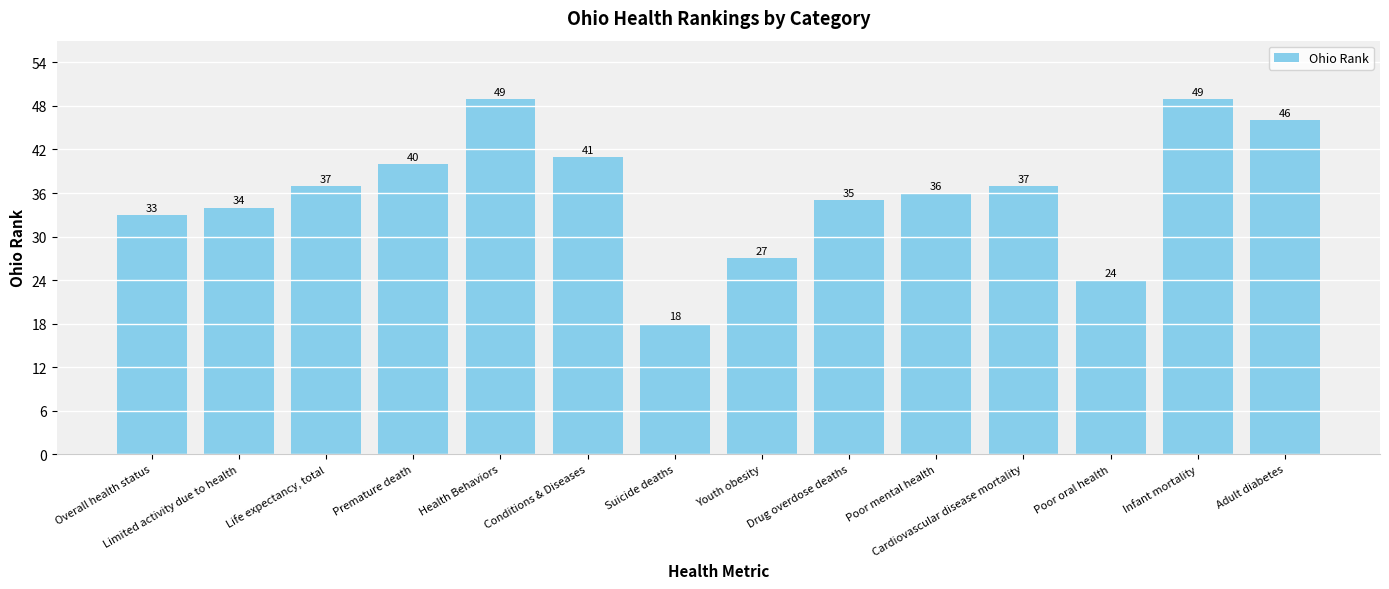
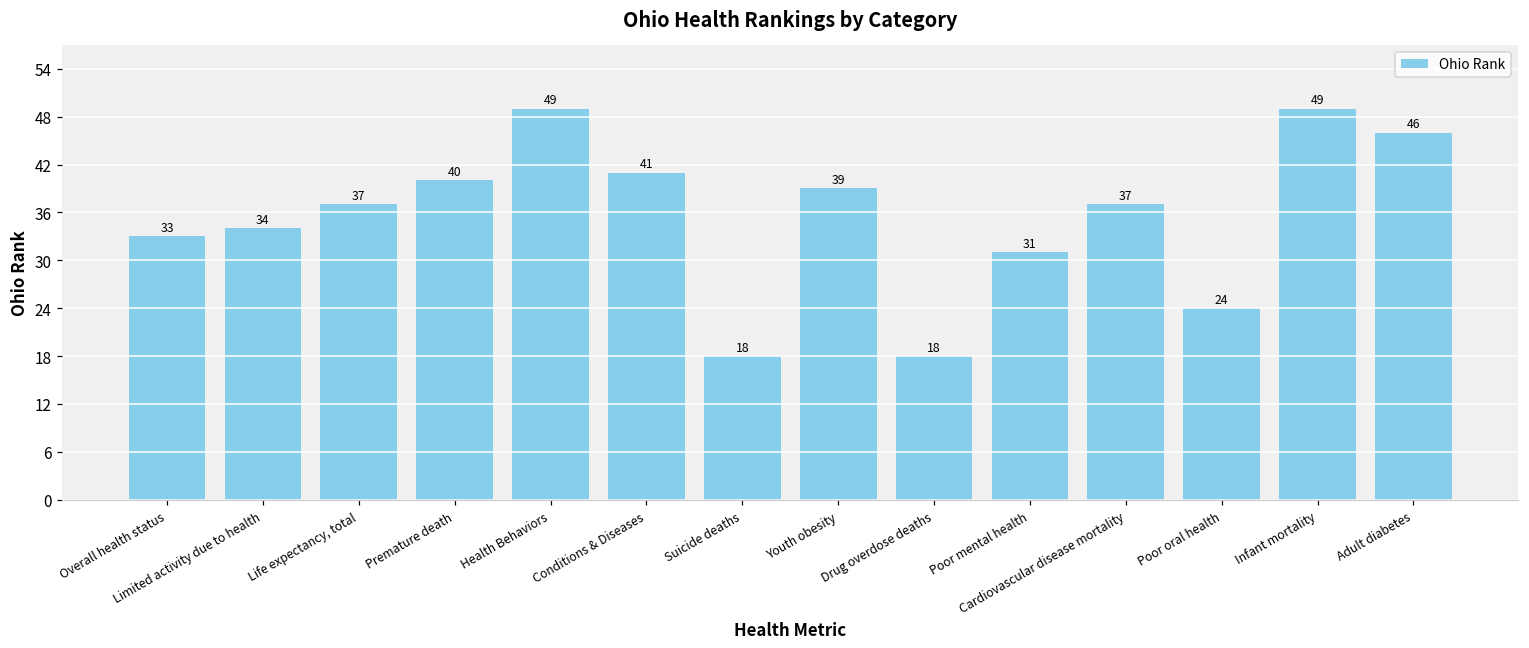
  {
    "Overall health status": 33,
    "Limited activity due to health": 34,
    "Life expectancy, total": 37,
    "Premature death": 40,
    "Health Behaviors": 49,
    "Conditions & Diseases": 41,
    "Suicide deaths": 18,
-   "Youth obesity": 27,
-   "Drug overdose deaths": 35,
-   "Poor mental health": 36,
+   "Youth obesity": 39,
+   "Drug overdose deaths": 18,
+   "Poor mental health": 31,
    "Cardiovascular disease mortality": 37,
    "Poor oral health": 24,
    "Infant mortality": 49,
    "Adult diabetes": 46
  }
